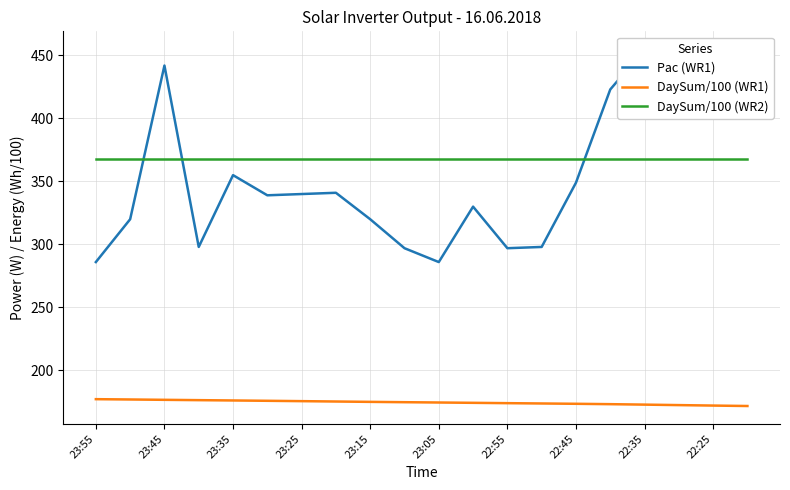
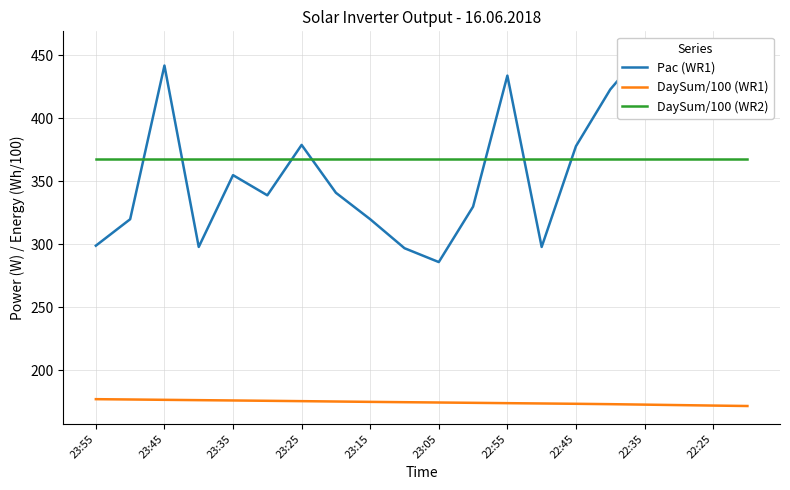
  {
    "Pac (WR1)": {
-     "23:55": 286,
+     "23:55": 299,
      "23:45": 442,
      "23:35": 355,
-     "23:25": 340,
+     "23:25": 379,
      "23:15": 320,
      "23:05": 286,
-     "22:55": 297,
-     "22:45": 349
+     "22:55": 434,
+     "22:45": 378
    },
    "DaySum/100 (WR1)": {
      "23:55": 177,
      "23:45": 177,
      "23:35": 176,
      "23:25": 176,
      "23:15": 175,
      "23:05": 175,
      "22:55": 174,
      "22:45": 173,
      "22:35": 173,
      "22:25": 172
    },
    "DaySum/100 (WR2)": {
      "23:55": 368,
      "23:45": 368,
      "23:35": 368,
      "23:25": 368,
      "23:15": 368,
      "23:05": 368,
      "22:55": 368,
      "22:45": 368,
      "22:35": 368,
      "22:25": 368
    }
  }
